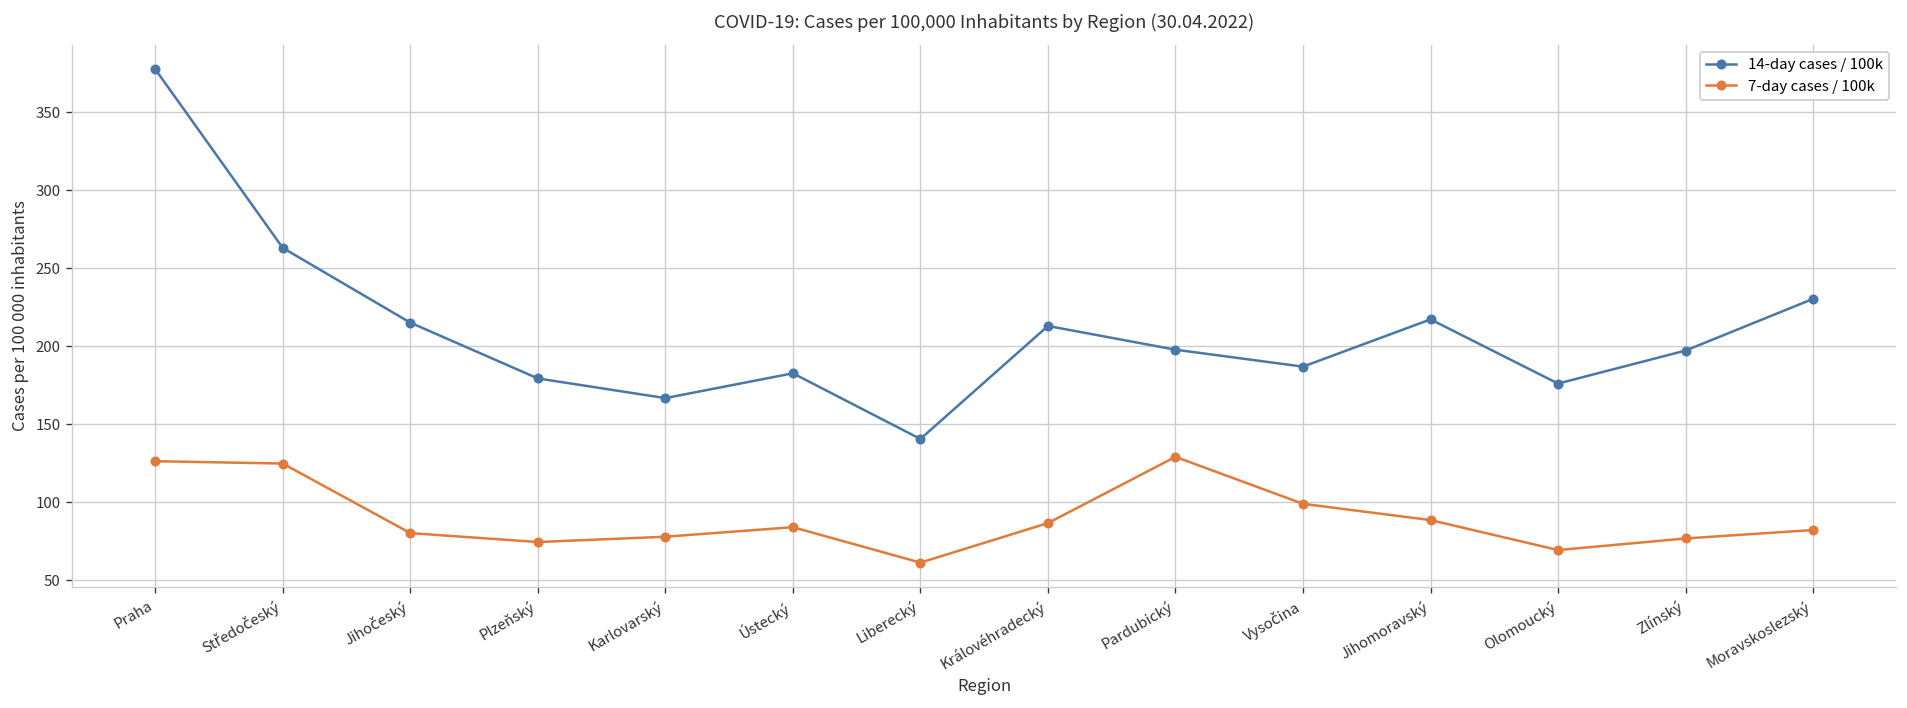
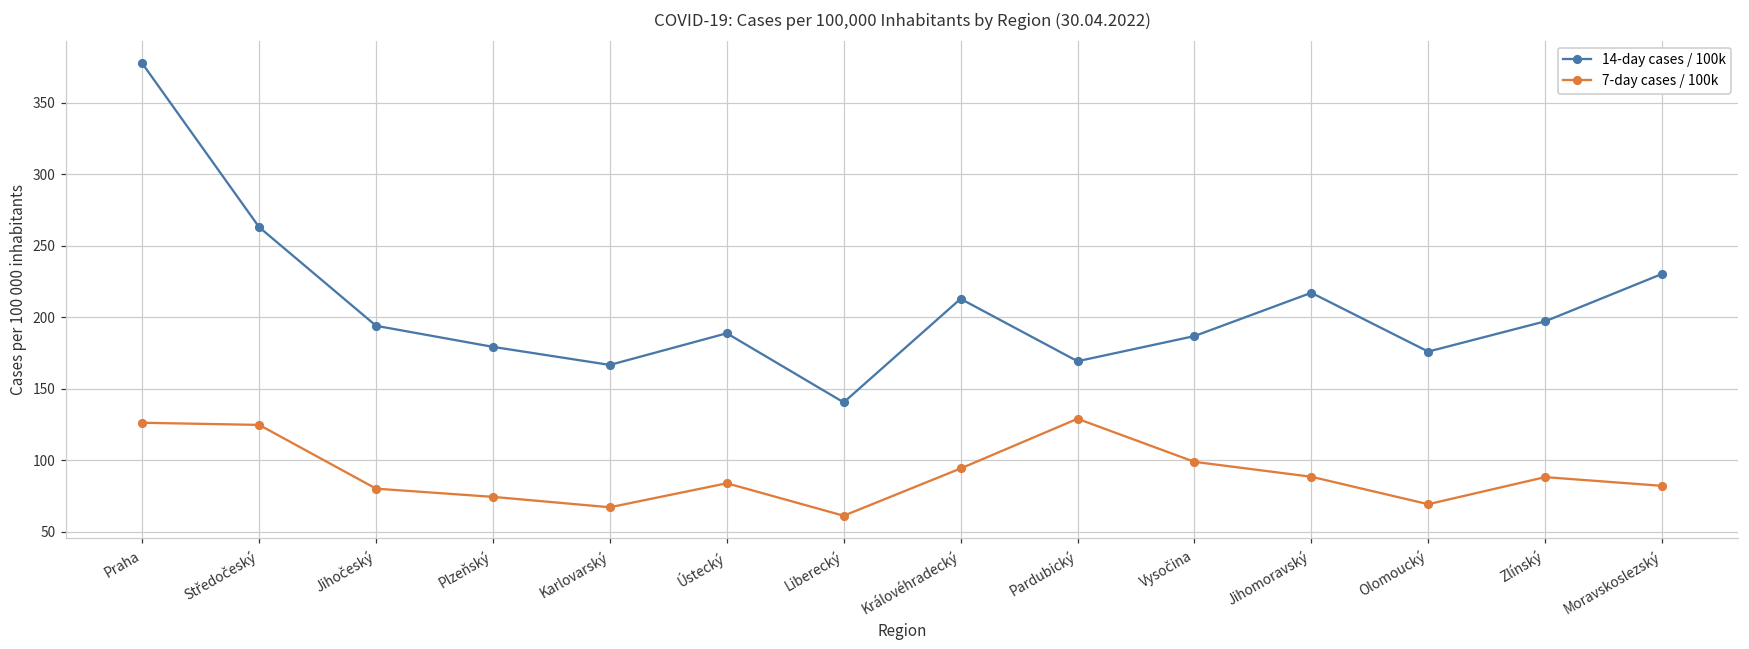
  {
    "14-day cases / 100k": {
      "Praha": 378,
      "Středočeský": 263,
-     "Jihočeský": 215,
+     "Jihočeský": 194,
      "Plzeňský": 179,
      "Karlovarský": 167,
-     "Ústecký": 183,
+     "Ústecký": 189,
      "Liberecký": 141,
      "Královéhradecký": 213,
-     "Pardubický": 198,
+     "Pardubický": 169,
      "Vysočina": 187,
      "Jihomoravský": 217,
      "Olomoucký": 176,
      "Zlínský": 197,
      "Moravskoslezský": 230
    },
    "7-day cases / 100k": {
      "Praha": 126,
      "Středočeský": 125,
      "Jihočeský": 80,
      "Plzeňský": 74,
-     "Karlovarský": 78,
+     "Karlovarský": 67,
      "Ústecký": 84,
      "Liberecký": 61,
-     "Královéhradecký": 87,
+     "Královéhradecký": 94,
      "Pardubický": 129,
      "Vysočina": 99,
      "Jihomoravský": 89,
      "Olomoucký": 69,
-     "Zlínský": 77,
+     "Zlínský": 88,
      "Moravskoslezský": 82
    }
  }
